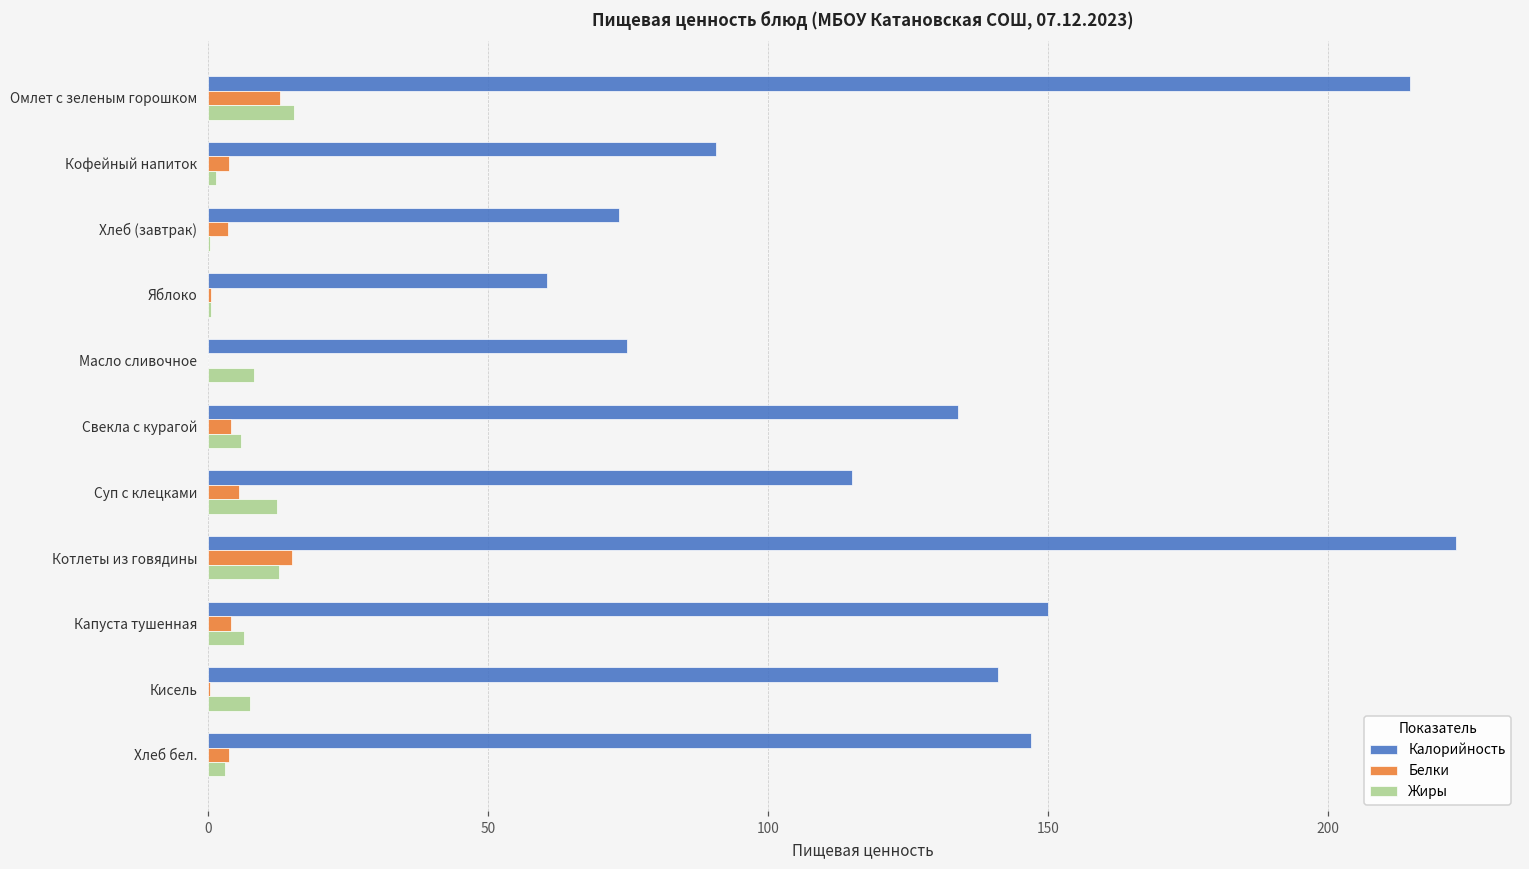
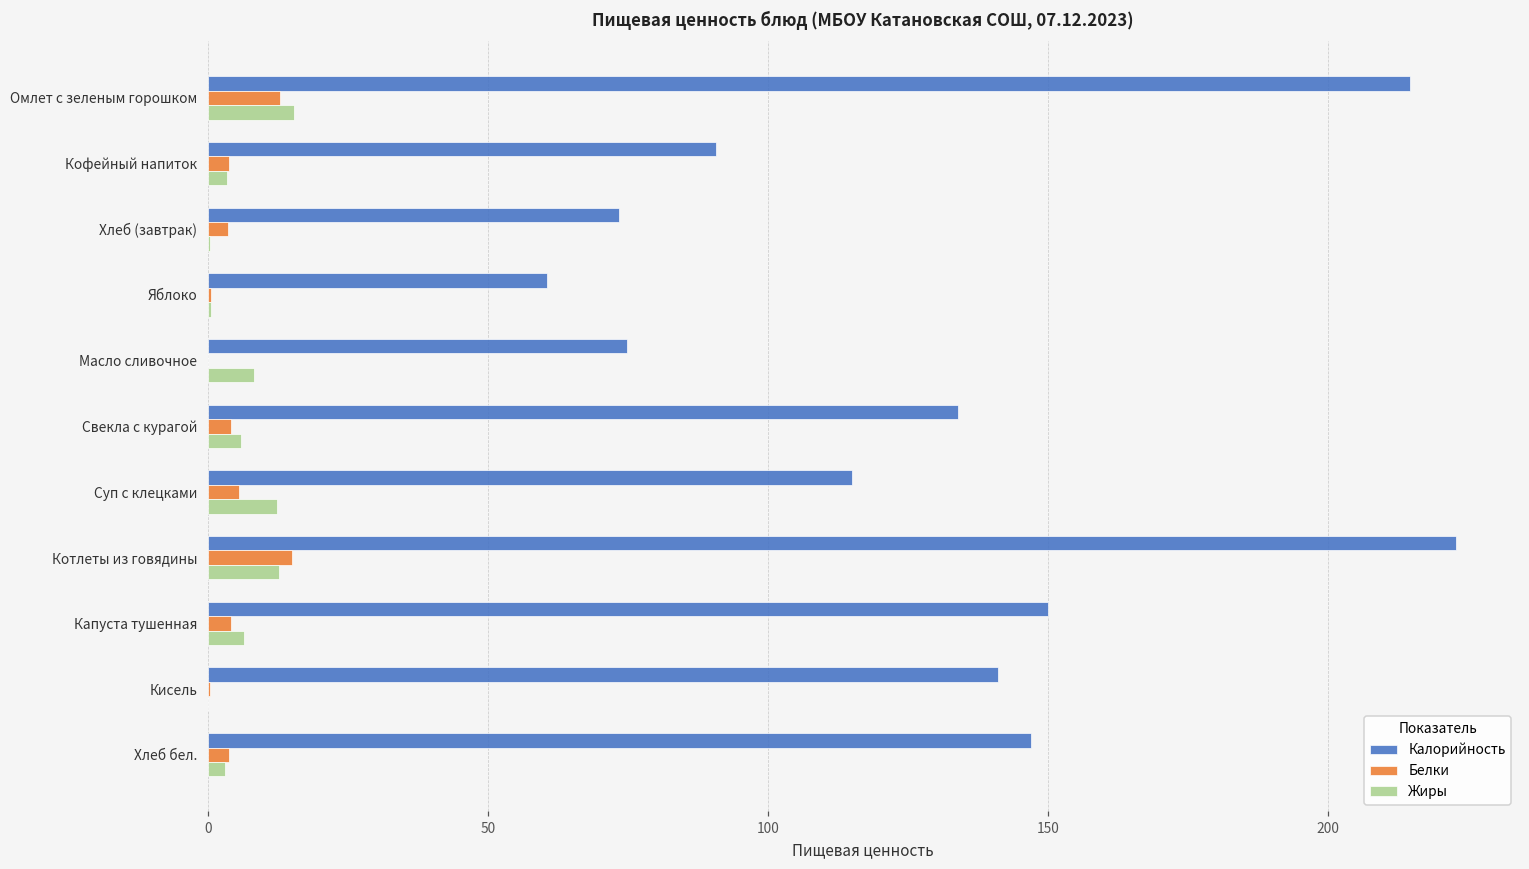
  {
    "Калорийность": {
      "Омлет с зеленым горошком": 215,
      "Кофейный напиток": 91,
      "Хлеб (завтрак)": 74,
      "Яблоко": 61,
      "Масло сливочное": 75,
      "Свекла с курагой": 134,
      "Суп с клецками": 115,
      "Котлеты из говядины": 223,
      "Капуста тушенная": 150,
      "Кисель": 141,
      "Хлеб бел.": 147
    },
    "Белки": {
      "Омлет с зеленым горошком": 13,
      "Кофейный напиток": 4,
      "Хлеб (завтрак)": 4,
      "Яблоко": 1,
      "Свекла с курагой": 4,
      "Суп с клецками": 6,
      "Котлеты из говядины": 15,
      "Капуста тушенная": 4,
      "Хлеб бел.": 4
    },
    "Жиры": {
      "Омлет с зеленым горошком": 15,
-     "Кофейный напиток": 2,
+     "Кофейный напиток": 4,
      "Яблоко": 1,
      "Масло сливочное": 8,
      "Свекла с курагой": 6,
      "Суп с клецками": 12,
      "Котлеты из говядины": 13,
      "Капуста тушенная": 7,
-     "Кисель": 8,
+     "Кисель": 0,
      "Хлеб бел.": 3
    }
  }
